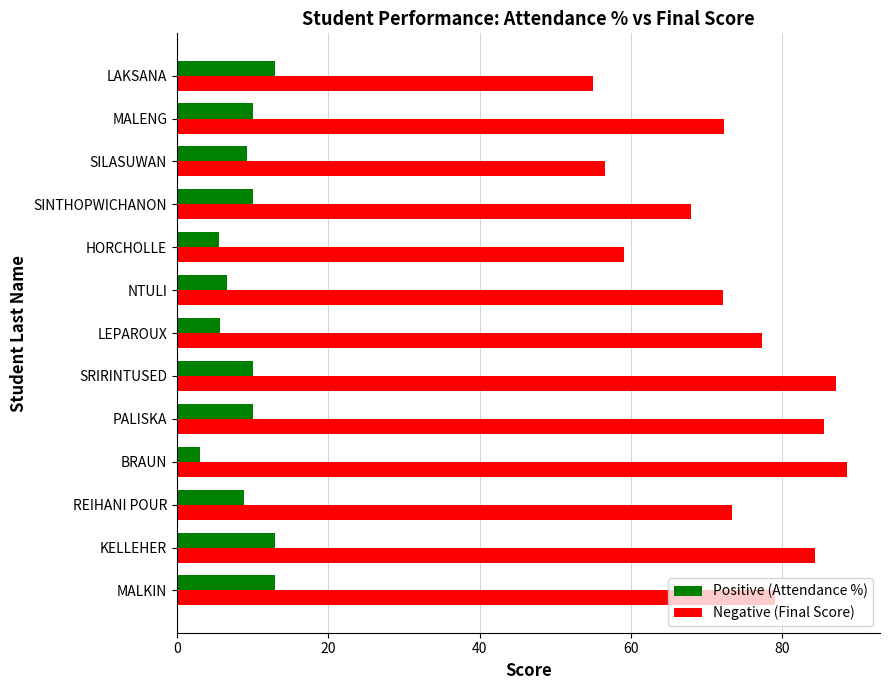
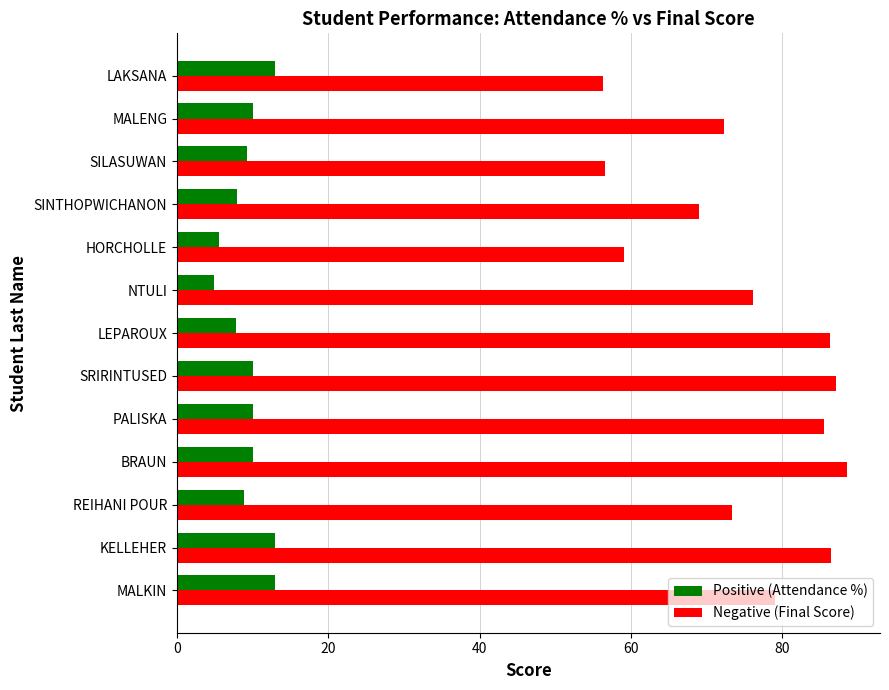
  {
    "Positive (Attendance %)": {
      "LAKSANA": 13,
      "MALENG": 10,
      "SILASUWAN": 9,
-     "SINTHOPWICHANON": 10,
+     "SINTHOPWICHANON": 8,
      "HORCHOLLE": 6,
-     "NTULI": 7,
-     "LEPAROUX": 6,
+     "NTULI": 5,
+     "LEPAROUX": 8,
      "SRIRINTUSED": 10,
      "PALISKA": 10,
-     "BRAUN": 3,
+     "BRAUN": 10,
      "REIHANI POUR": 9,
      "KELLEHER": 13,
      "MALKIN": 13
    },
    "Negative (Final Score)": {
-     "LAKSANA": 55,
+     "LAKSANA": 56,
      "MALENG": 72,
      "SILASUWAN": 57,
-     "SINTHOPWICHANON": 68,
+     "SINTHOPWICHANON": 69,
      "HORCHOLLE": 59,
-     "NTULI": 72,
-     "LEPAROUX": 77,
+     "NTULI": 76,
+     "LEPAROUX": 86,
      "SRIRINTUSED": 87,
      "PALISKA": 86,
      "BRAUN": 89,
      "REIHANI POUR": 73,
-     "KELLEHER": 84
+     "KELLEHER": 87
    }
  }
